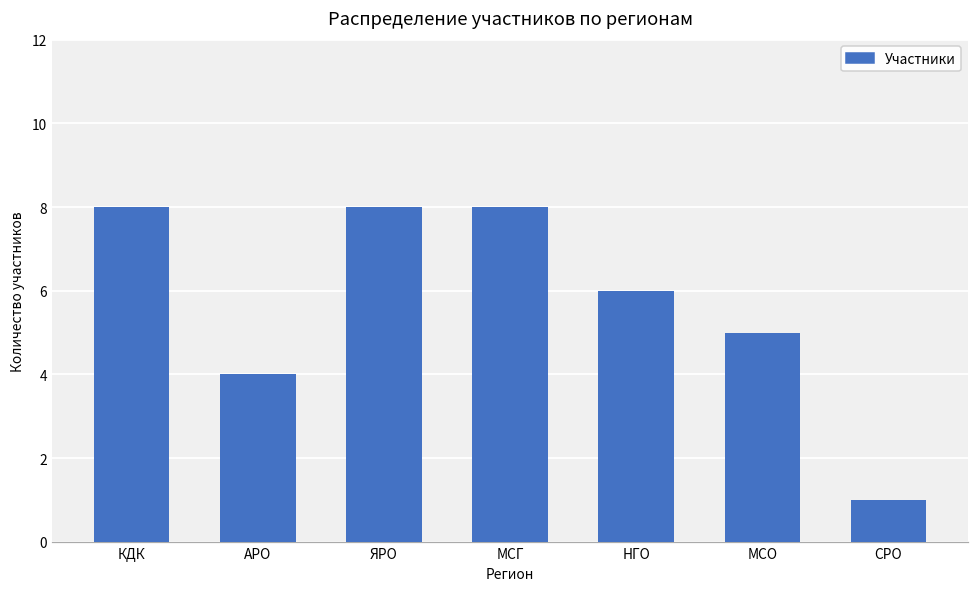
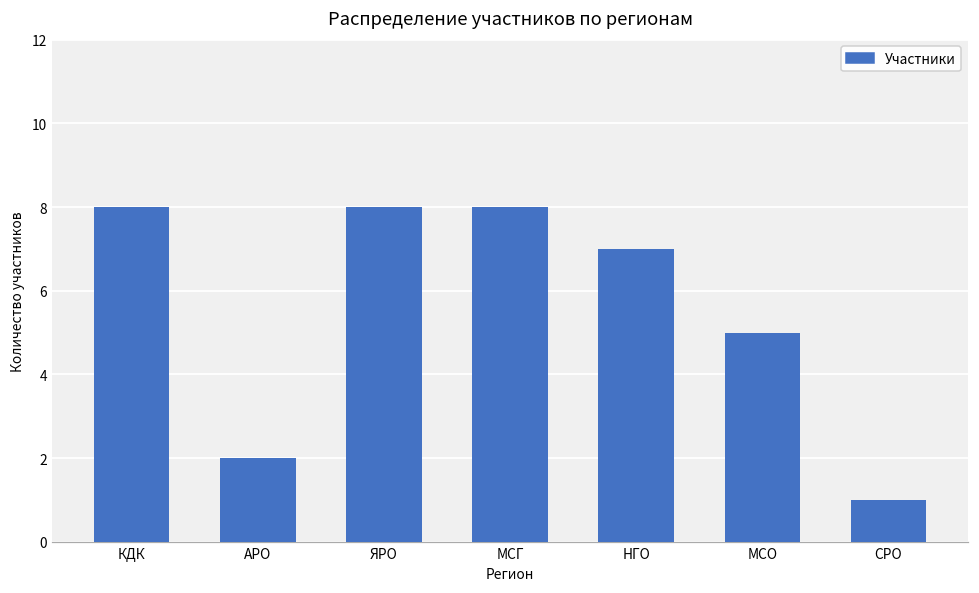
  {
    "КДК": 8,
-   "АРО": 4,
+   "АРО": 2,
    "ЯРО": 8,
    "МСГ": 8,
-   "НГО": 6,
+   "НГО": 7,
    "МСО": 5,
    "СРО": 1
  }
